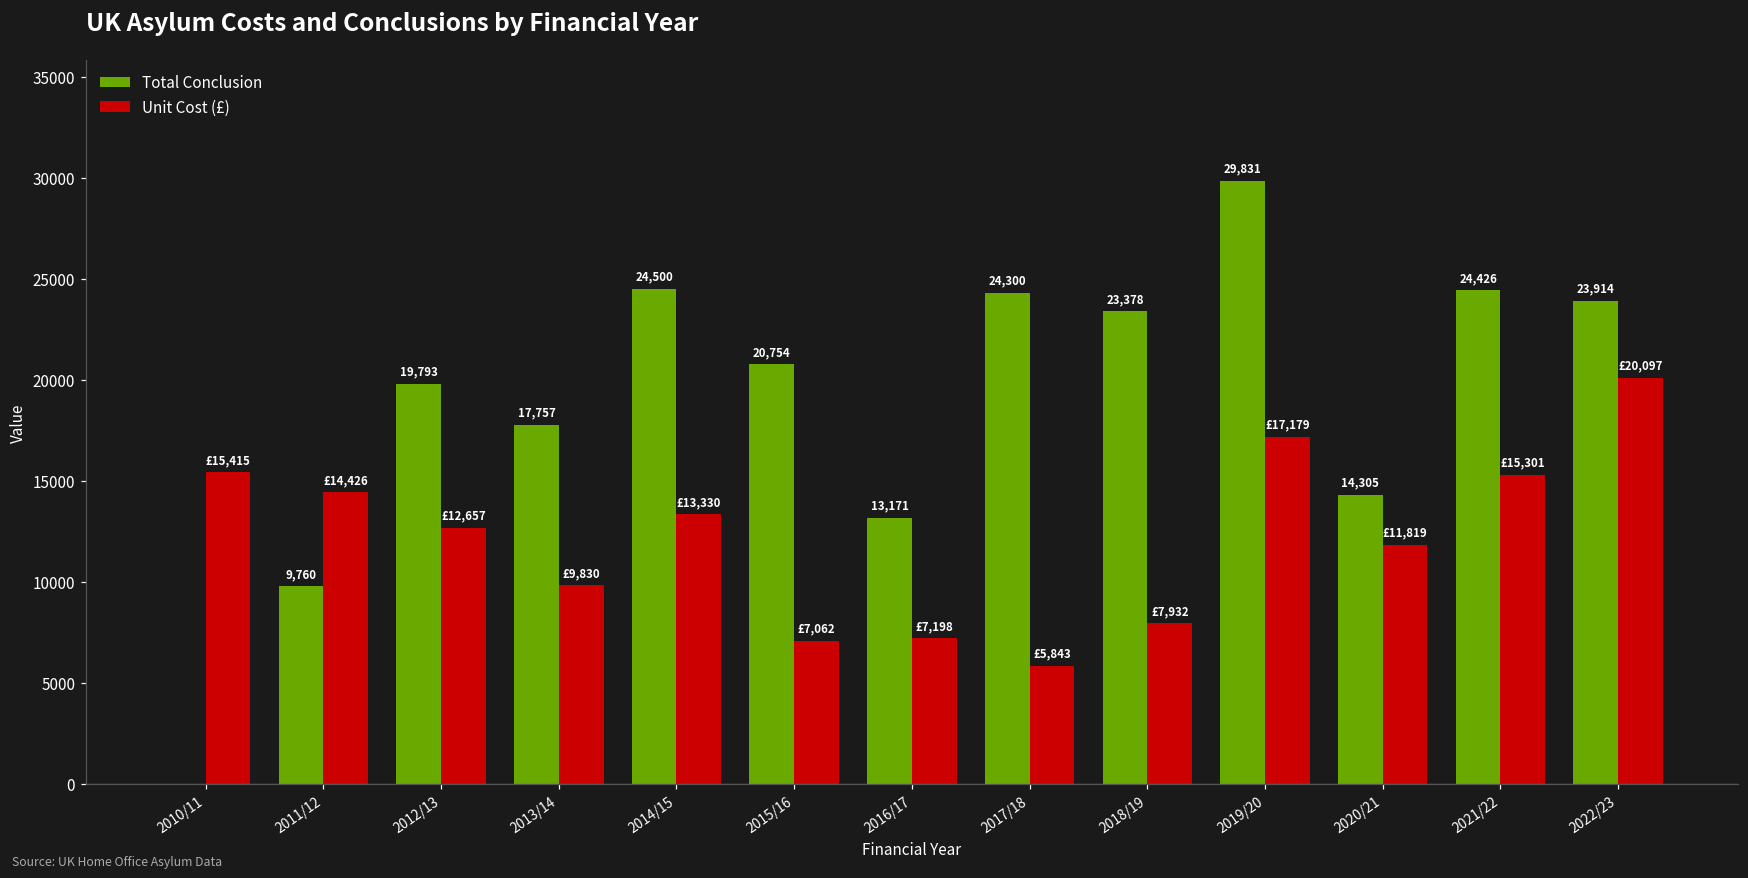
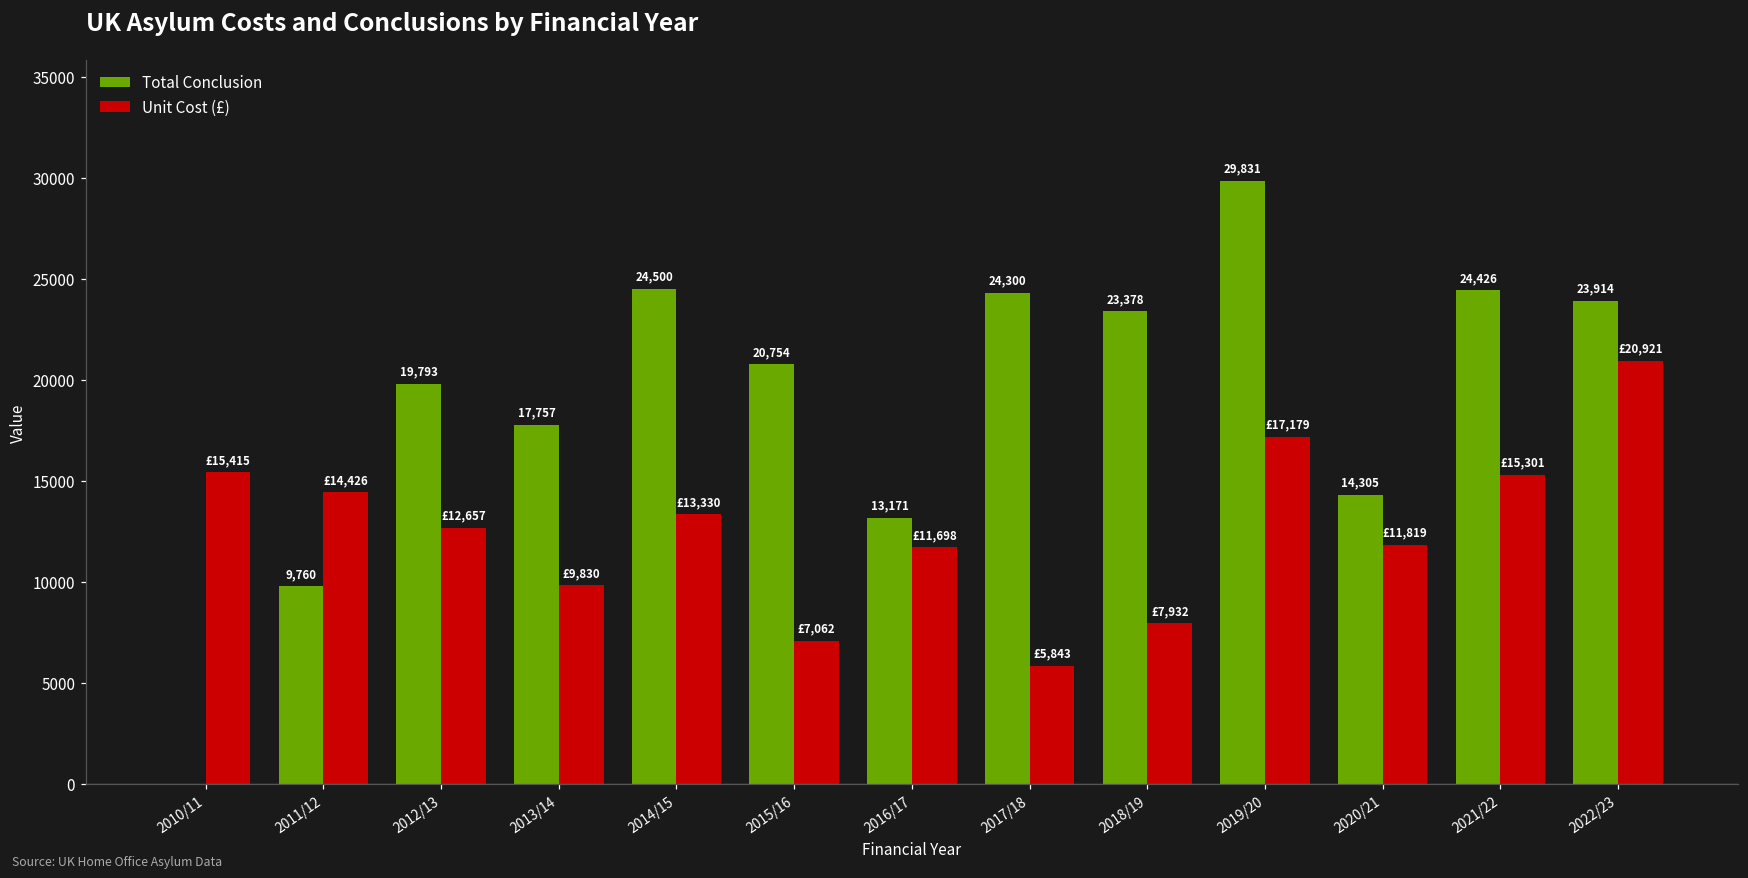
  {
    "Total Conclusion": {
      "2011/12": "9,760",
      "2012/13": "19,793",
      "2013/14": "17,757",
      "2014/15": "24,500",
      "2015/16": "20,754",
      "2016/17": "13,171",
      "2017/18": "24,300",
      "2018/19": "23,378",
      "2019/20": "29,831",
      "2020/21": "14,305",
      "2021/22": "24,426",
      "2022/23": "23,914"
    },
    "Unit Cost (£)": {
      "2010/11": "£15,415",
      "2011/12": "£14,426",
      "2012/13": "£12,657",
      "2013/14": "£9,830",
      "2014/15": "£13,330",
      "2015/16": "£7,062",
-     "2016/17": "£7,198",
+     "2016/17": "£11,698",
      "2017/18": "£5,843",
      "2018/19": "£7,932",
      "2019/20": "£17,179",
      "2020/21": "£11,819",
      "2021/22": "£15,301",
-     "2022/23": "£20,097"
+     "2022/23": "£20,921"
    }
  }
